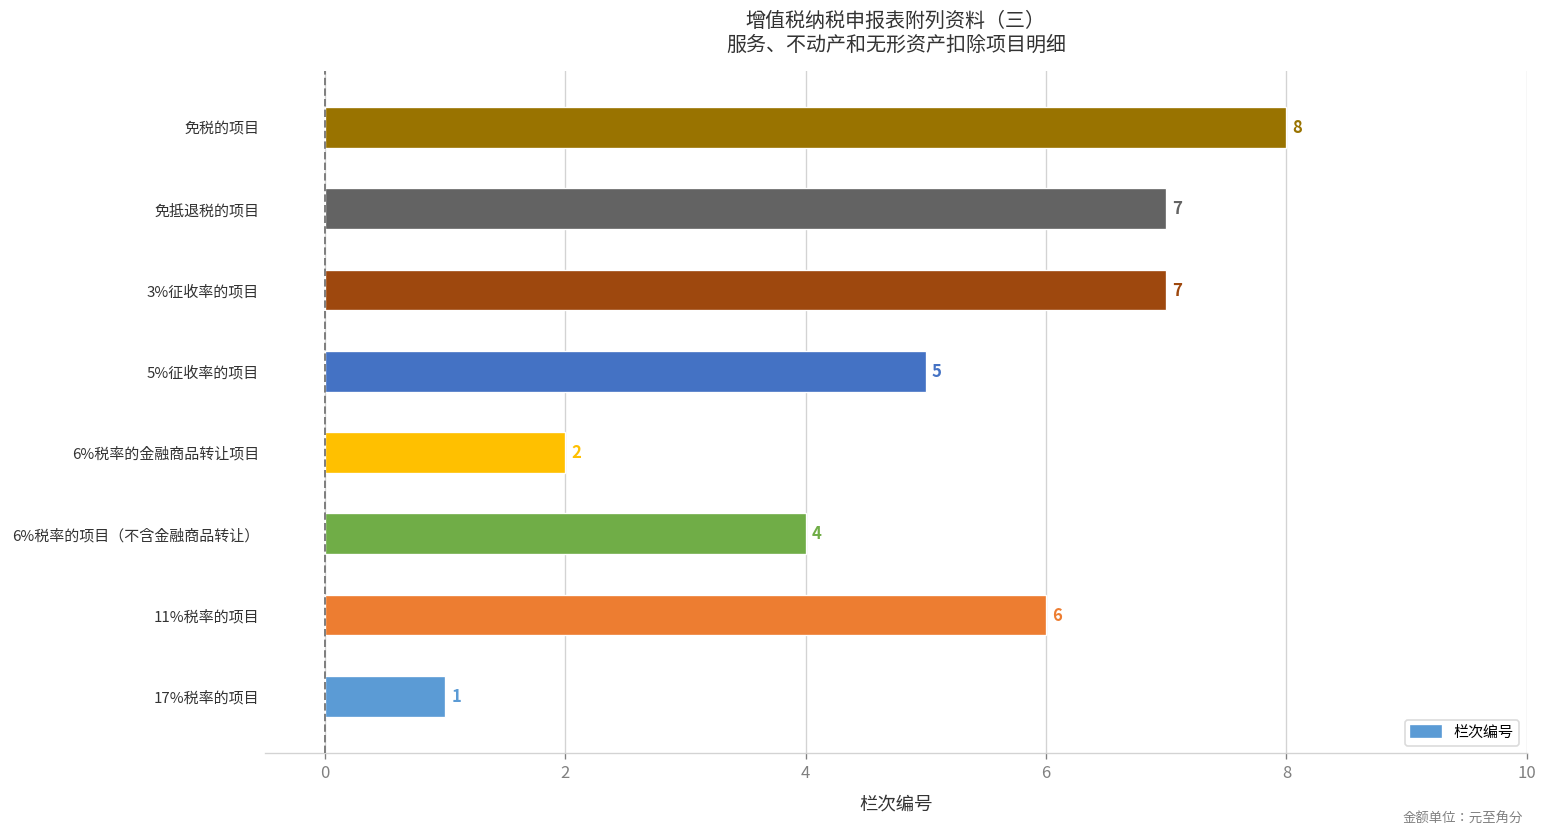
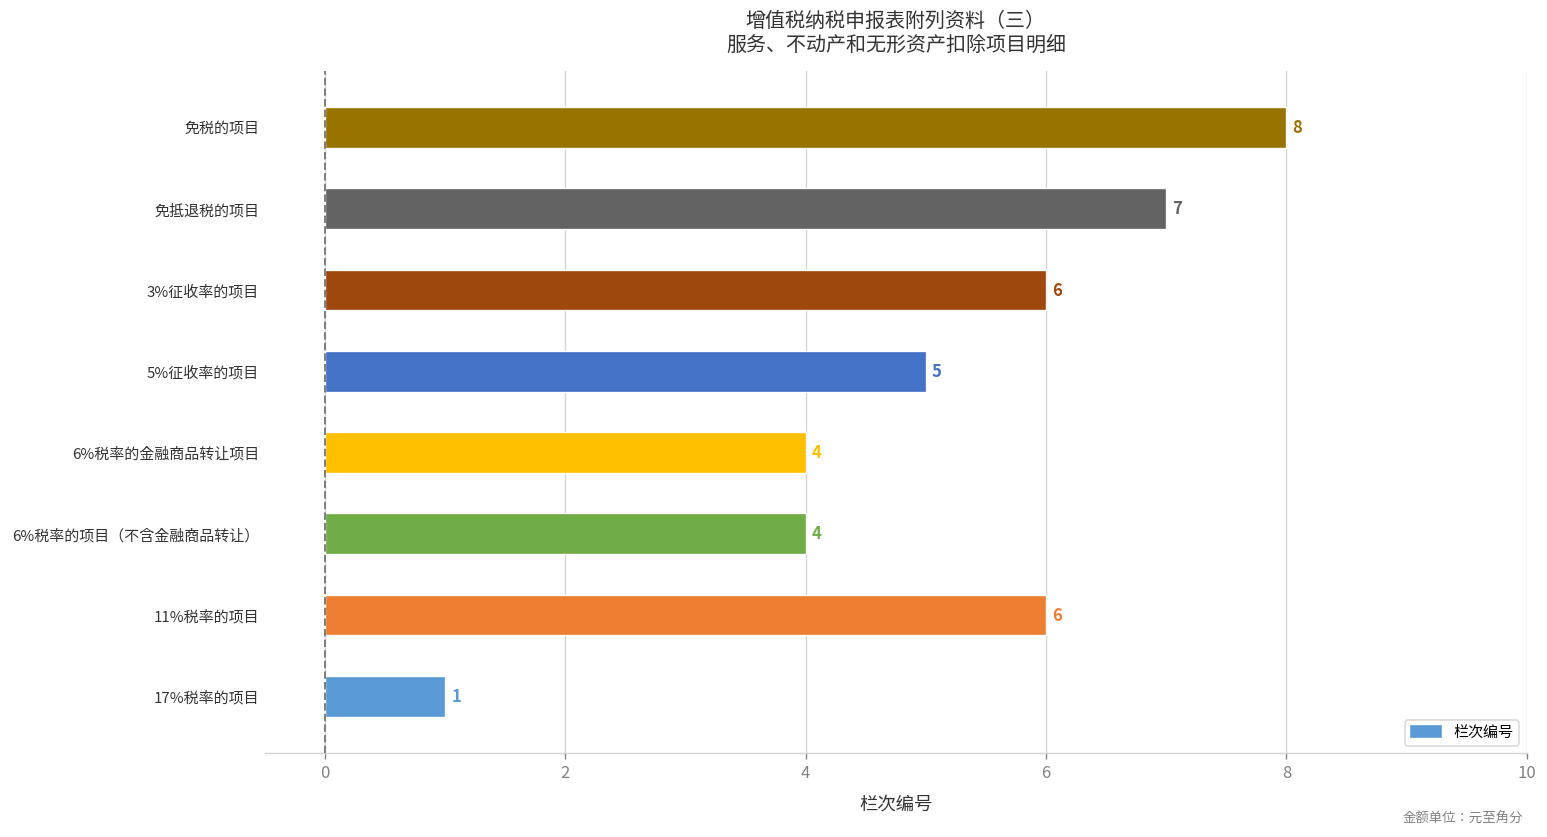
  {
    "免税的项目": 8,
    "免抵退税的项目": 7,
-   "3%征收率的项目": 7,
+   "3%征收率的项目": 6,
    "5%征收率的项目": 5,
-   "6%税率的金融商品转让项目": 2,
+   "6%税率的金融商品转让项目": 4,
    "6%税率的项目（不含金融商品转让）": 4,
    "11%税率的项目": 6,
    "17%税率的项目": 1
  }
